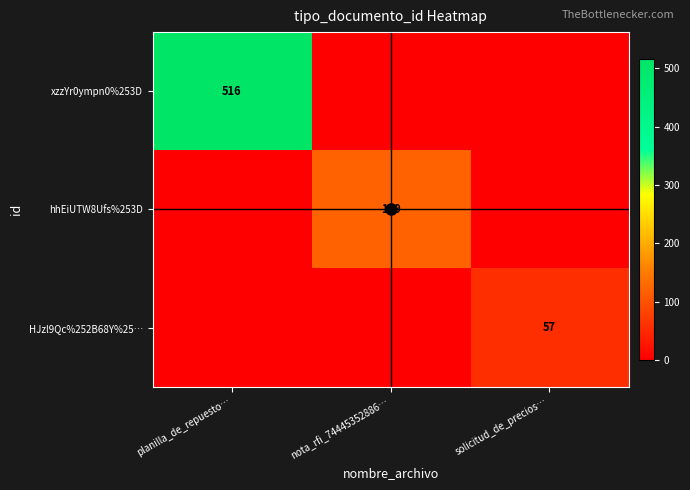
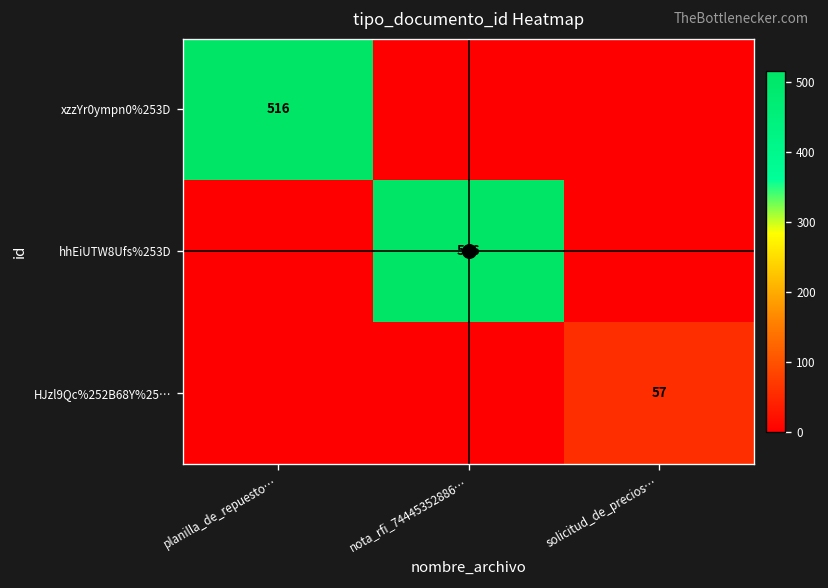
  {
    "xzzYr0ympn0%253D": {
      "planilla_de_repuesto…": 516
    },
    "hhEiUTW8Ufs%253D": {
-     "nota_rfi_74445352886…": 119
+     "nota_rfi_74445352886…": 516
    },
    "HJzl9Qc%252B68Y%25…": {
      "solicitud_de_precios…": 57
    }
  }
